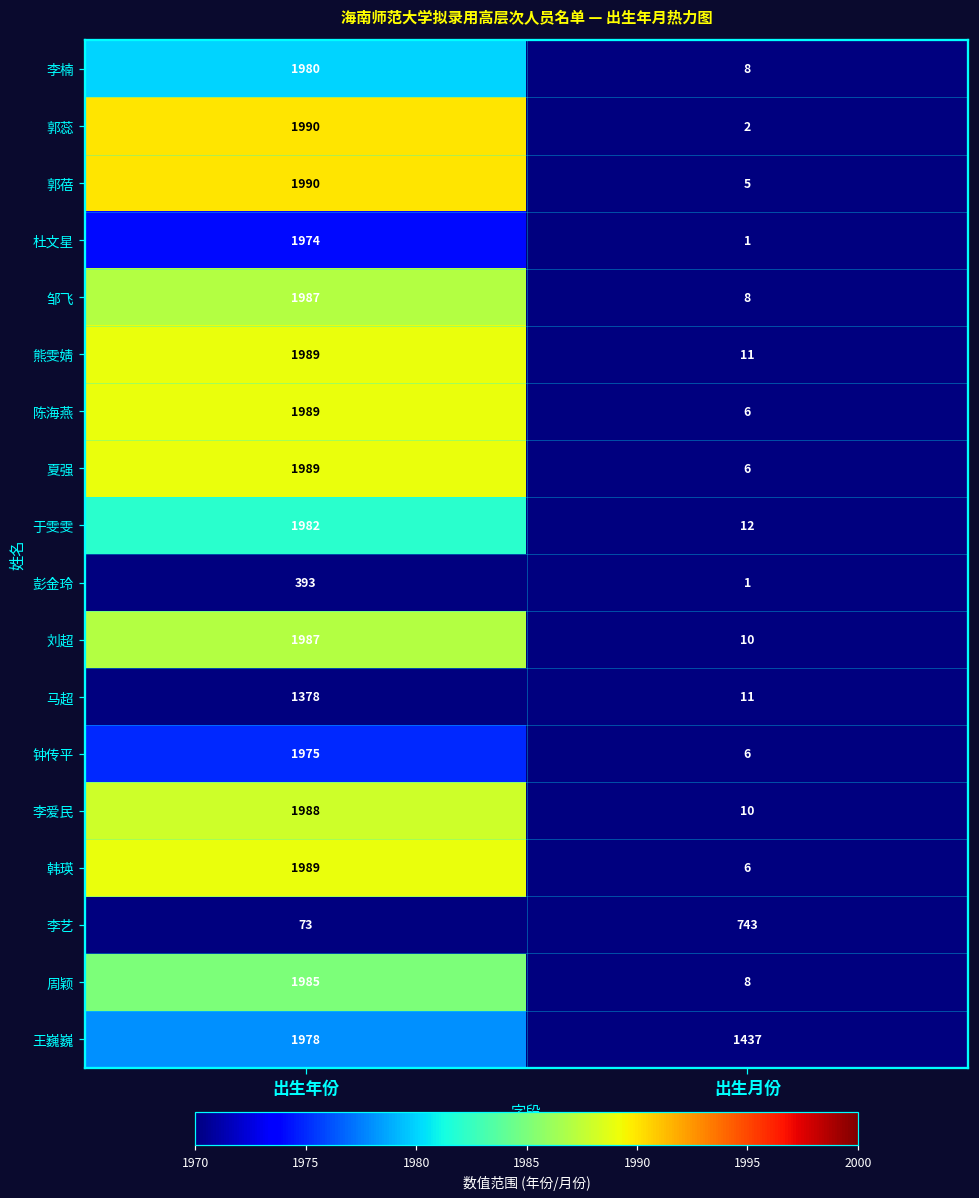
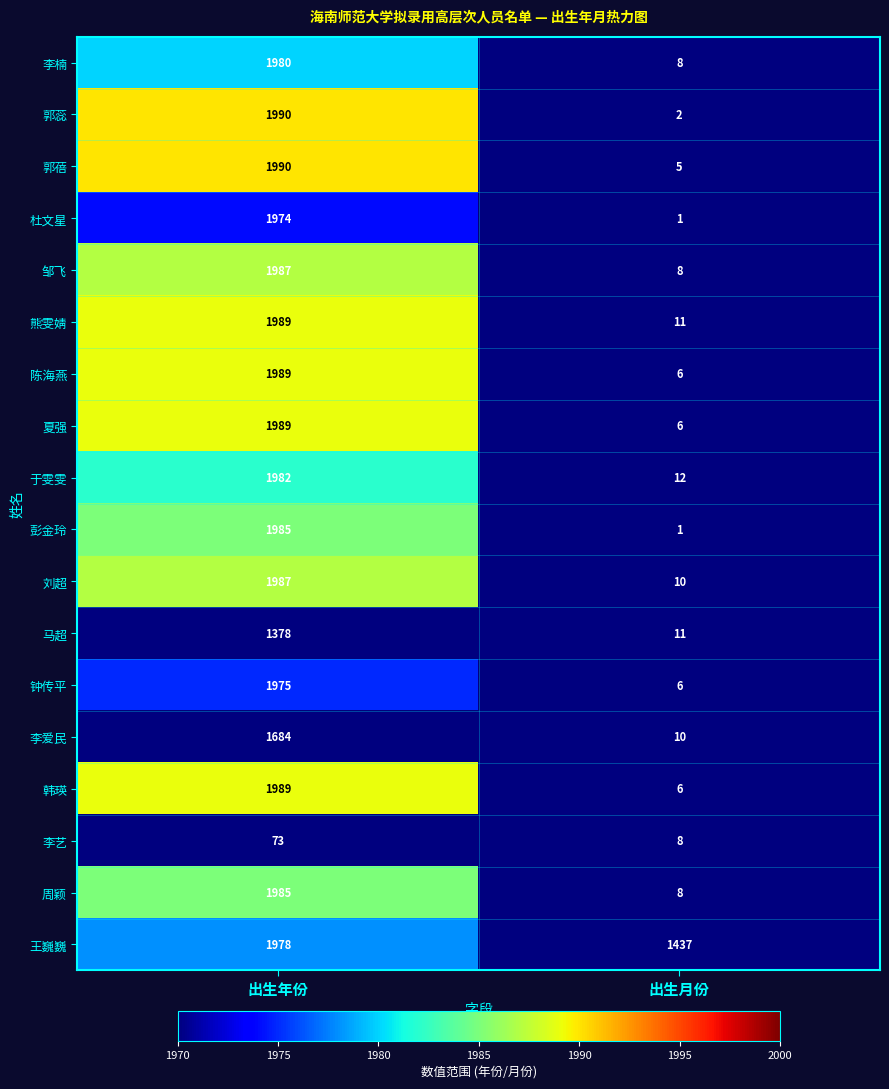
  {
    "李楠": {
      "出生年份": 1980,
      "出生月份": 8
    },
    "郭蕊": {
      "出生年份": 1990,
      "出生月份": 2
    },
    "郭蓓": {
      "出生年份": 1990,
      "出生月份": 5
    },
    "杜文星": {
      "出生年份": 1974,
      "出生月份": 1
    },
    "邹飞": {
      "出生年份": 1987,
      "出生月份": 8
    },
    "熊雯婧": {
      "出生年份": 1989,
      "出生月份": 11
    },
    "陈海燕": {
      "出生年份": 1989,
      "出生月份": 6
    },
    "夏强": {
      "出生年份": 1989,
      "出生月份": 6
    },
    "于雯雯": {
      "出生年份": 1982,
      "出生月份": 12
    },
    "彭金玲": {
-     "出生年份": 393,
+     "出生年份": 1985,
      "出生月份": 1
    },
    "刘超": {
      "出生年份": 1987,
      "出生月份": 10
    },
    "马超": {
      "出生年份": 1378,
      "出生月份": 11
    },
    "钟传平": {
      "出生年份": 1975,
      "出生月份": 6
    },
    "李爱民": {
-     "出生年份": 1988,
+     "出生年份": 1684,
      "出生月份": 10
    },
    "韩瑛": {
      "出生年份": 1989,
      "出生月份": 6
    },
    "李艺": {
      "出生年份": 73,
-     "出生月份": 743
+     "出生月份": 8
    },
    "周颖": {
      "出生年份": 1985,
      "出生月份": 8
    },
    "王巍巍": {
      "出生年份": 1978,
      "出生月份": 1437
    }
  }
